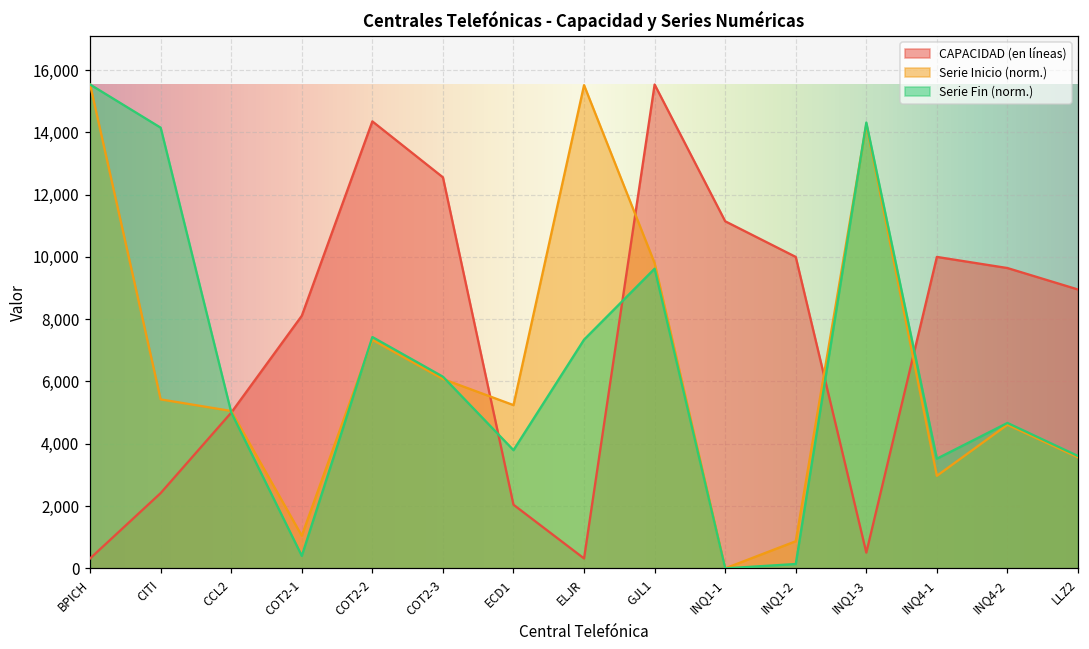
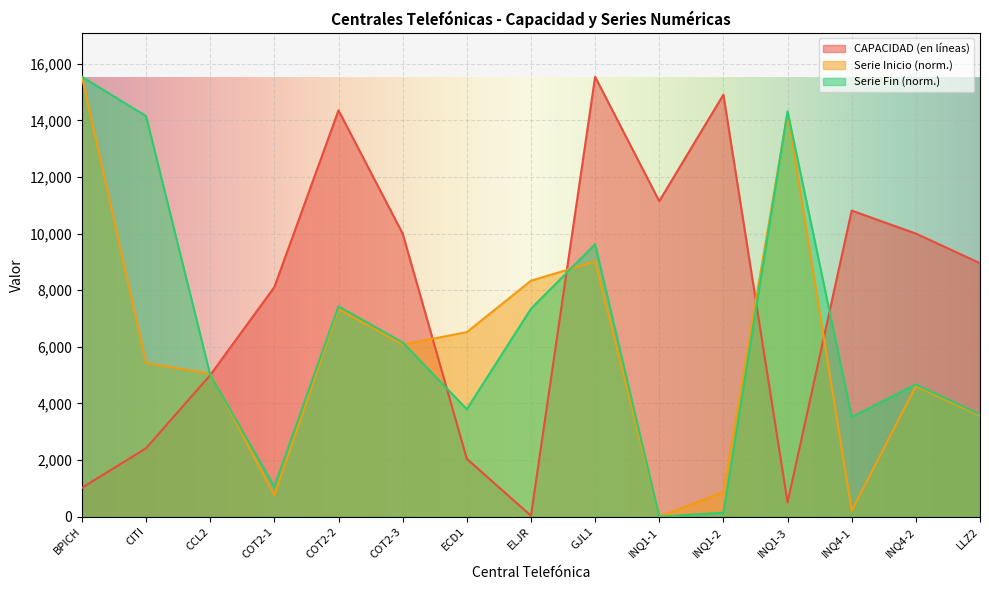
  {
    "CAPACIDAD (en líneas)": {
-     "BPICH": "300",
+     "BPICH": "1,000",
      "CITI": "2,400",
      "COT2-1": "8,100",
      "COT2-2": "14,400",
-     "COT2-3": "12,600",
+     "COT2-3": "10,000",
      "ECD1": "2,000",
-     "ELJR": "300",
+     "ELJR": "0",
      "GJL1": "15,500",
      "INQ1-1": "11,100",
-     "INQ1-2": "10,000",
+     "INQ1-2": "14,900",
      "INQ1-3": "500",
-     "INQ4-1": "10,000",
-     "INQ4-2": "9,600",
+     "INQ4-1": "10,800",
+     "INQ4-2": "10,000",
      "LLZ2": "9,000"
    },
    "Serie Inicio (norm.)": {
      "CITI": "5,400",
-     "COT2-1": "1,000",
-     "ECD1": "5,200",
-     "ELJR": "15,500",
-     "GJL1": "9,800",
+     "COT2-1": "800",
+     "ECD1": "6,500",
+     "ELJR": "8,300",
+     "GJL1": "9,000",
      "INQ1-2": "900",
-     "INQ4-1": "3,000"
+     "INQ4-1": "200"
    },
    "Serie Fin (norm.)": {
      "CITI": "14,100",
-     "COT2-1": "400",
+     "COT2-1": "1,100",
      "ECD1": "3,800",
      "ELJR": "7,300",
      "GJL1": "9,600",
      "INQ1-2": "100",
      "INQ4-1": "3,500"
    }
  }
